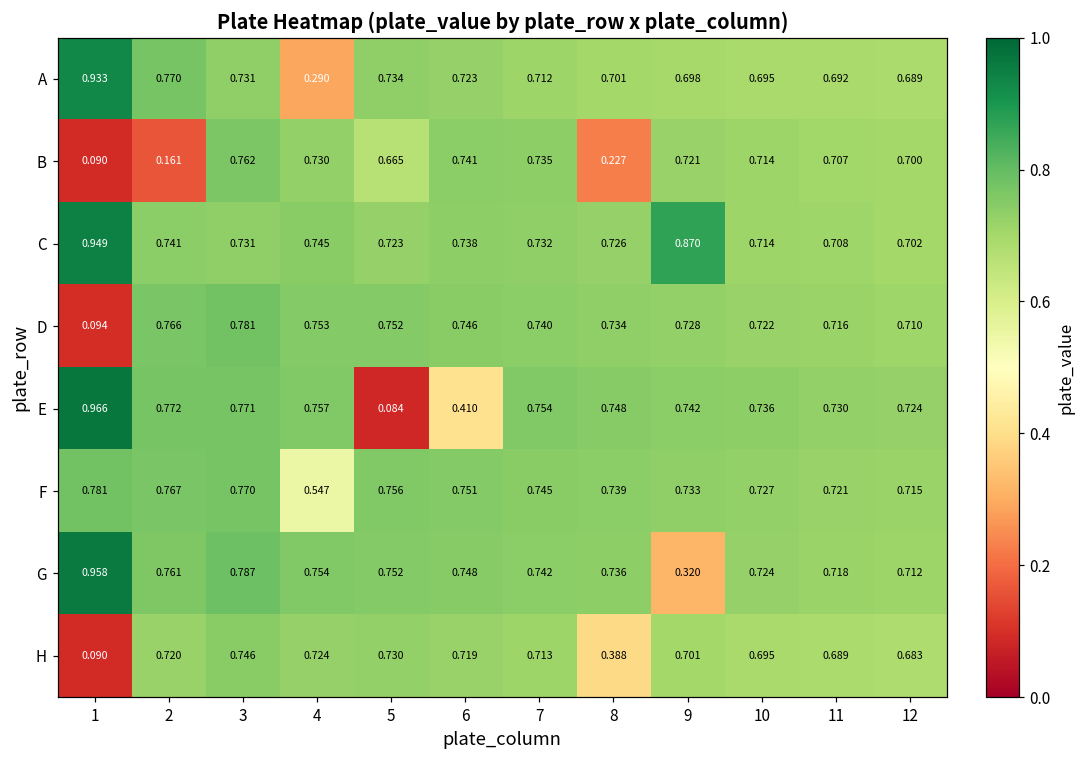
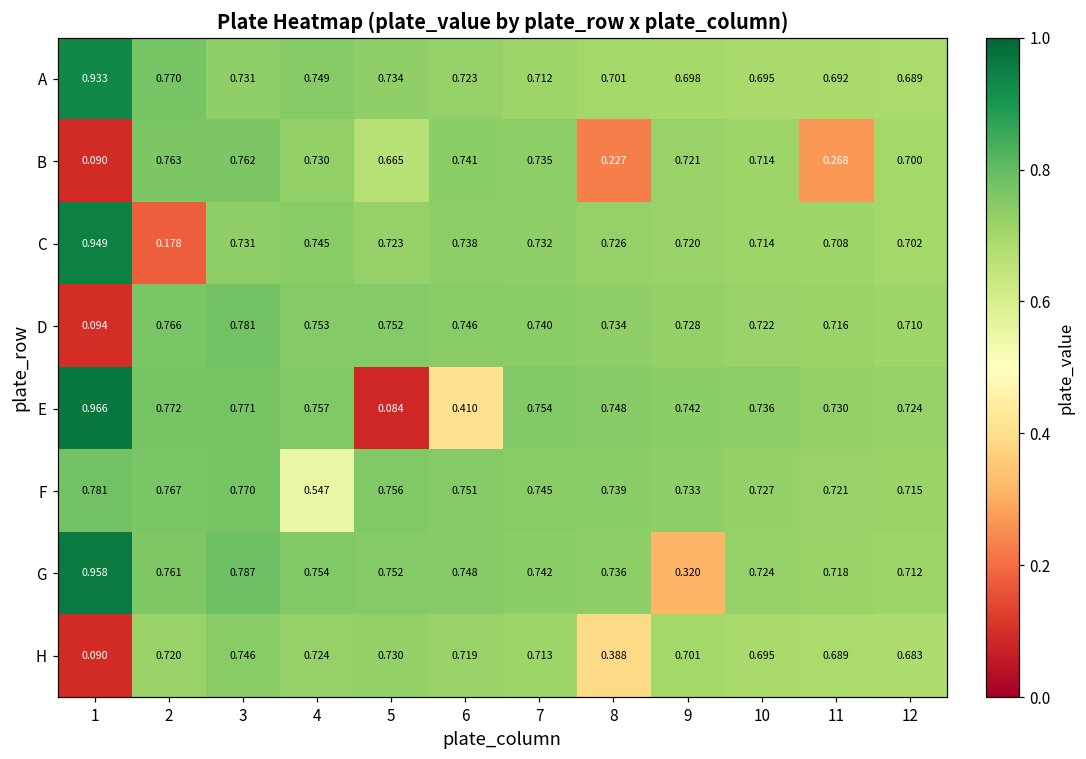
  {
    "A": {
      "1": 0.933,
      "2": 0.770,
      "3": 0.731,
-     "4": 0.290,
+     "4": 0.749,
      "5": 0.734,
      "6": 0.723,
      "7": 0.712,
      "8": 0.701,
      "9": 0.698,
      "10": 0.695,
      "11": 0.692,
      "12": 0.689
    },
    "B": {
      "1": 0.090,
-     "2": 0.161,
+     "2": 0.763,
      "3": 0.762,
      "4": 0.730,
      "5": 0.665,
      "6": 0.741,
      "7": 0.735,
      "8": 0.227,
      "9": 0.721,
      "10": 0.714,
-     "11": 0.707,
+     "11": 0.268,
      "12": 0.700
    },
    "C": {
      "1": 0.949,
-     "2": 0.741,
+     "2": 0.178,
      "3": 0.731,
      "4": 0.745,
      "5": 0.723,
      "6": 0.738,
      "7": 0.732,
      "8": 0.726,
-     "9": 0.870,
+     "9": 0.720,
      "10": 0.714,
      "11": 0.708,
      "12": 0.702
    },
    "D": {
      "1": 0.094,
      "2": 0.766,
      "3": 0.781,
      "4": 0.753,
      "5": 0.752,
      "6": 0.746,
      "7": 0.740,
      "8": 0.734,
      "9": 0.728,
      "10": 0.722,
      "11": 0.716,
      "12": 0.710
    },
    "E": {
      "1": 0.966,
      "2": 0.772,
      "3": 0.771,
      "4": 0.757,
      "5": 0.084,
      "6": 0.410,
      "7": 0.754,
      "8": 0.748,
      "9": 0.742,
      "10": 0.736,
      "11": 0.730,
      "12": 0.724
    },
    "F": {
      "1": 0.781,
      "2": 0.767,
      "3": 0.770,
      "4": 0.547,
      "5": 0.756,
      "6": 0.751,
      "7": 0.745,
      "8": 0.739,
      "9": 0.733,
      "10": 0.727,
      "11": 0.721,
      "12": 0.715
    },
    "G": {
      "1": 0.958,
      "2": 0.761,
      "3": 0.787,
      "4": 0.754,
      "5": 0.752,
      "6": 0.748,
      "7": 0.742,
      "8": 0.736,
      "9": 0.320,
      "10": 0.724,
      "11": 0.718,
      "12": 0.712
    },
    "H": {
      "1": 0.090,
      "2": 0.720,
      "3": 0.746,
      "4": 0.724,
      "5": 0.730,
      "6": 0.719,
      "7": 0.713,
      "8": 0.388,
      "9": 0.701,
      "10": 0.695,
      "11": 0.689,
      "12": 0.683
    }
  }
